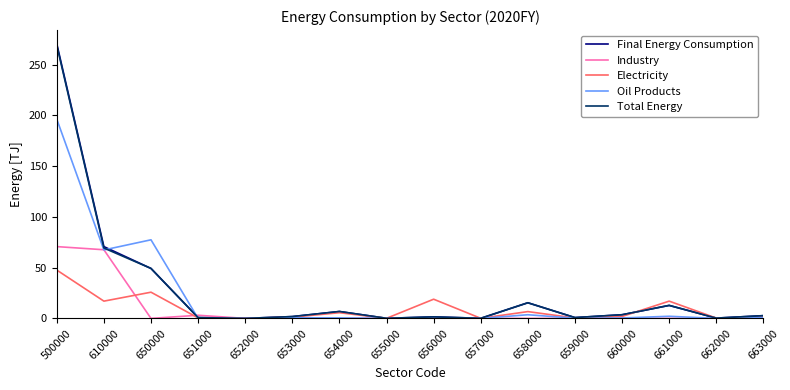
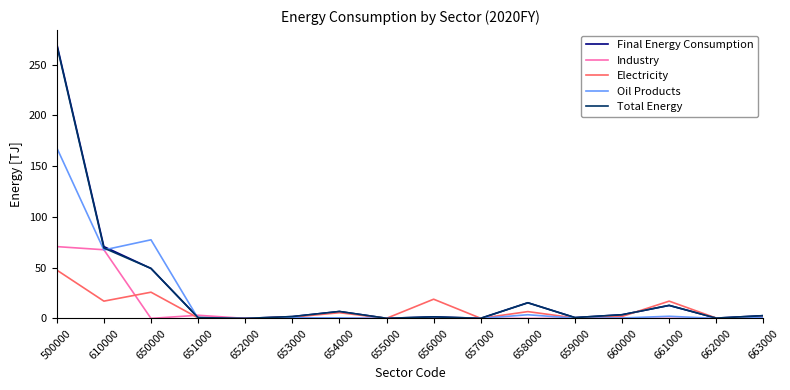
  {
    "Industry": {
      "500000": 71,
      "650000": 0,
      "658000": 0
    },
    "Electricity": {
      "500000": 48,
      "610000": 17,
      "650000": 26,
      "656000": 19,
      "658000": 7,
      "661000": 17
    },
    "Oil Products": {
-     "500000": 196,
+     "500000": 168,
      "650000": 77,
      "658000": 4
    }
  }
